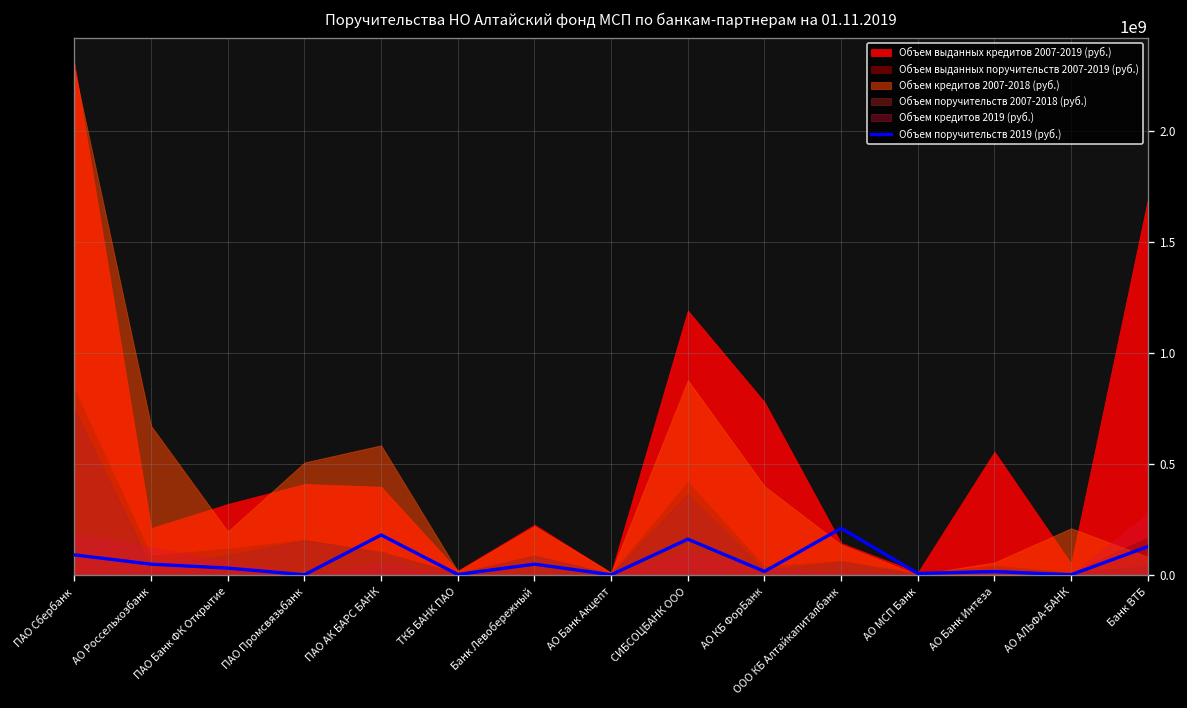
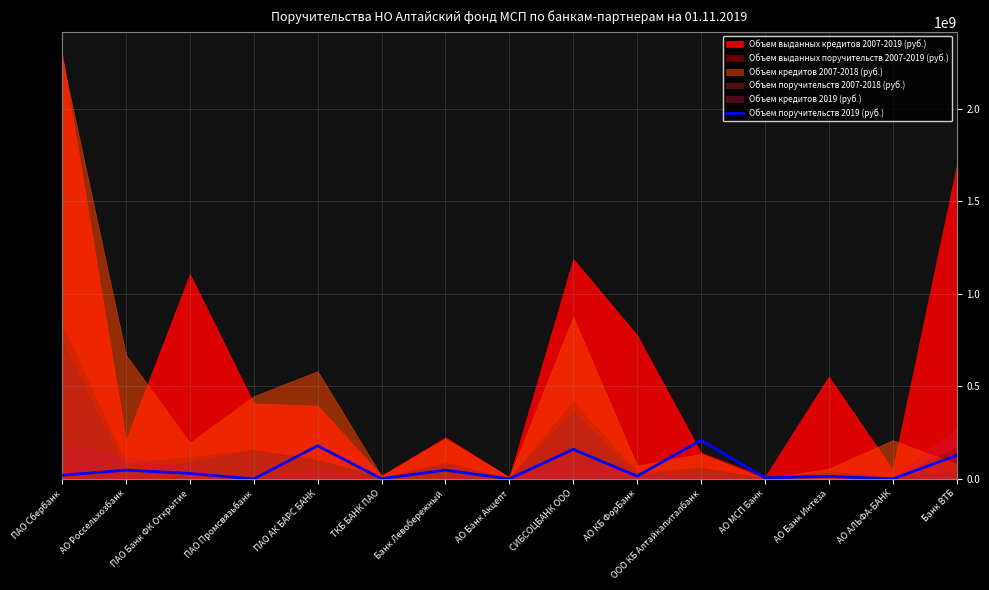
  {
    "Объем поручительств 2019 (руб.)": {
-     "ПАО Сбербанк": 90000000,
+     "ПАО Сбербанк": 20000000,
      "ПАО Банк ФК Открытие": 30000000,
      "ПАО АК БАРС БАНК": 180000000,
      "Банк Левобережный": 50000000,
      "СИБСОЦБАНК ООО": 160000000,
      "ООО КБ Алтайкапиталбанк": 210000000,
      "Банк ВТБ": 130000000
    },
    "Объем выданных кредитов 2007-2019 (руб.)": {
      "ПАО Сбербанк": 2300000000,
      "АО Россельхозбанк": 210000000,
-     "ПАО Банк ФК Открытие": 320000000,
+     "ПАО Банк ФК Открытие": 1110000000,
      "ПАО Промсвязьбанк": 410000000,
      "ПАО АК БАРС БАНК": 400000000,
      "СИБСОЦБАНК ООО": 1190000000,
      "АО КБ ФорБанк": 780000000,
      "АО Банк Интеза": 550000000,
      "АО АЛЬФА-БАНК": 50000000,
      "Банк ВТБ": 1690000000
    },
    "Объем кредитов 2007-2018 (руб.)": {
      "ПАО Сбербанк": 2280000000,
      "АО Россельхозбанк": 670000000,
      "ПАО Банк ФК Открытие": 200000000,
-     "ПАО Промсвязьбанк": 510000000,
+     "ПАО Промсвязьбанк": 450000000,
      "ПАО АК БАРС БАНК": 580000000,
      "СИБСОЦБАНК ООО": 880000000,
-     "АО КБ ФорБанк": 400000000,
+     "АО КБ ФорБанк": 70000000,
      "АО Банк Интеза": 60000000,
      "АО АЛЬФА-БАНК": 210000000,
      "Банк ВТБ": 80000000
    }
  }
